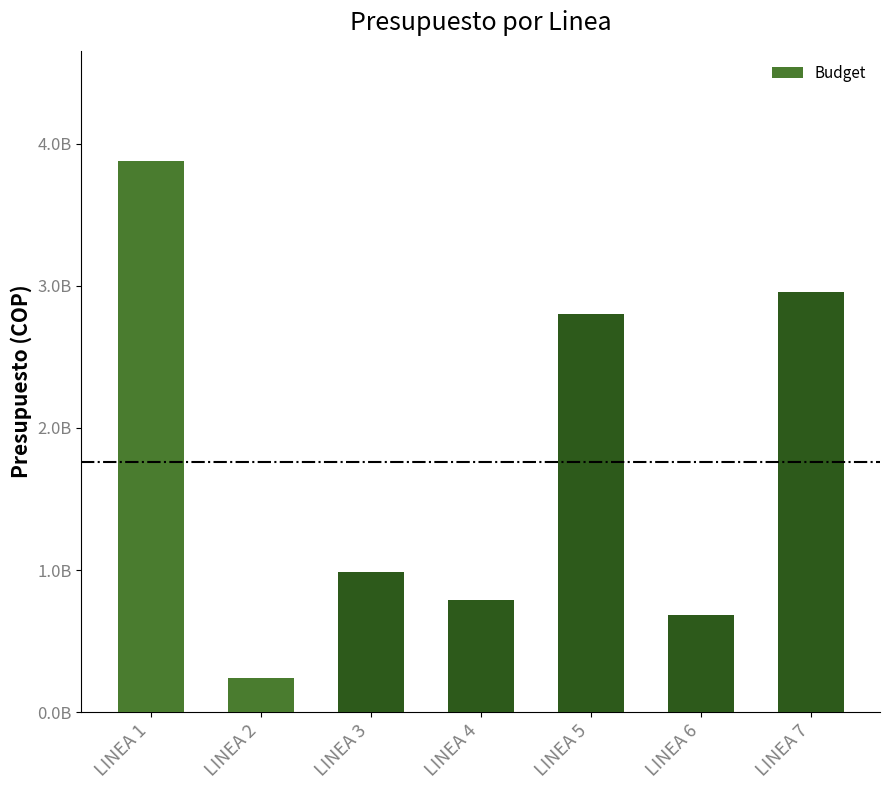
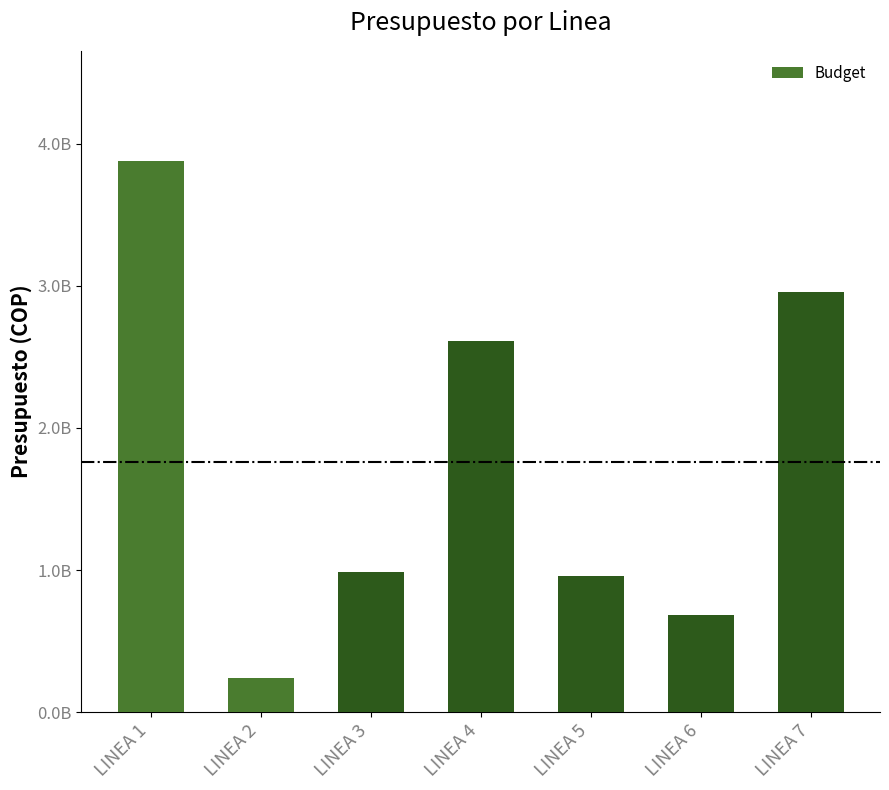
  {
    "LINEA 1": 3880000000,
    "LINEA 2": 240000000,
    "LINEA 3": 980000000,
-   "LINEA 4": 790000000,
-   "LINEA 5": 2800000000,
+   "LINEA 4": 2610000000,
+   "LINEA 5": 960000000,
    "LINEA 6": 690000000,
    "LINEA 7": 2950000000
  }
